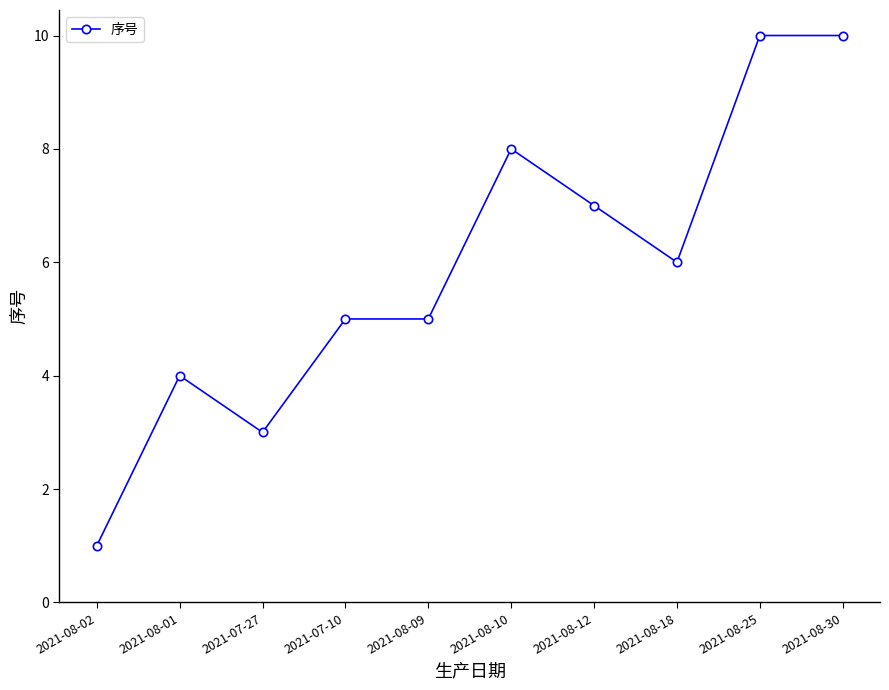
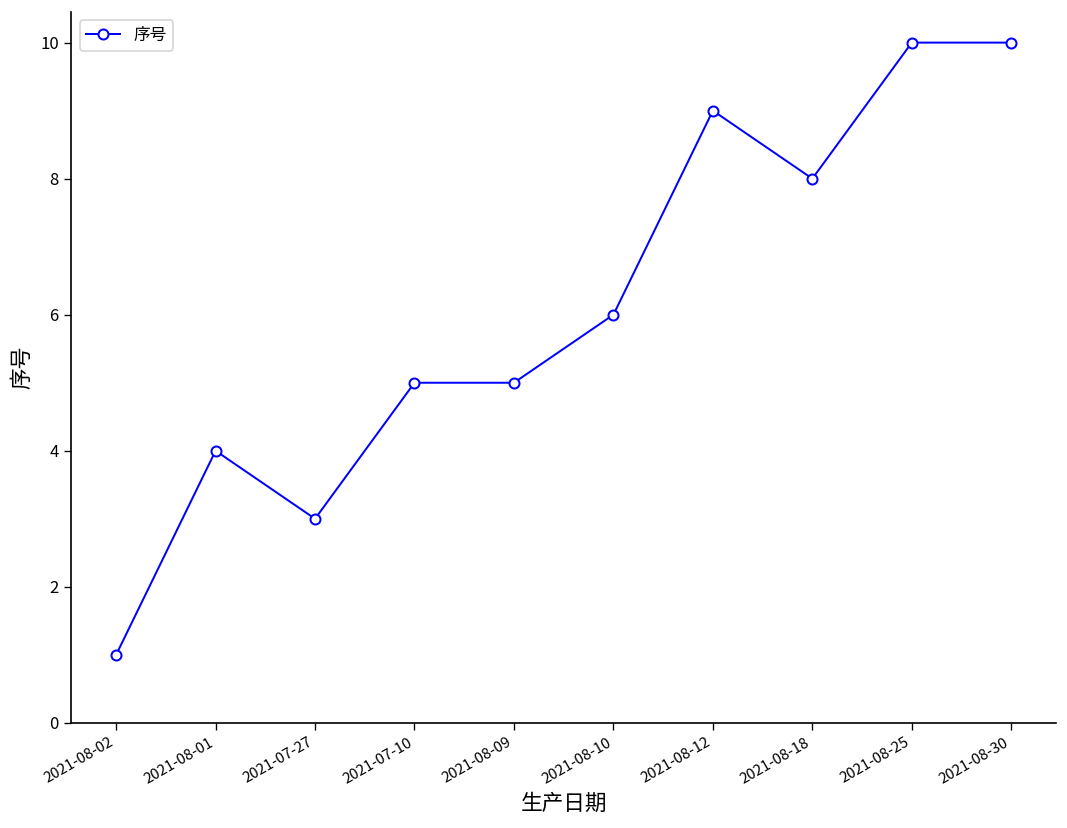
  {
    "2021-08-02": 1,
    "2021-08-01": 4,
    "2021-07-27": 3,
    "2021-07-10": 5,
    "2021-08-09": 5,
-   "2021-08-10": 8,
-   "2021-08-12": 7,
-   "2021-08-18": 6,
+   "2021-08-10": 6,
+   "2021-08-12": 9,
+   "2021-08-18": 8,
    "2021-08-25": 10,
    "2021-08-30": 10
  }
